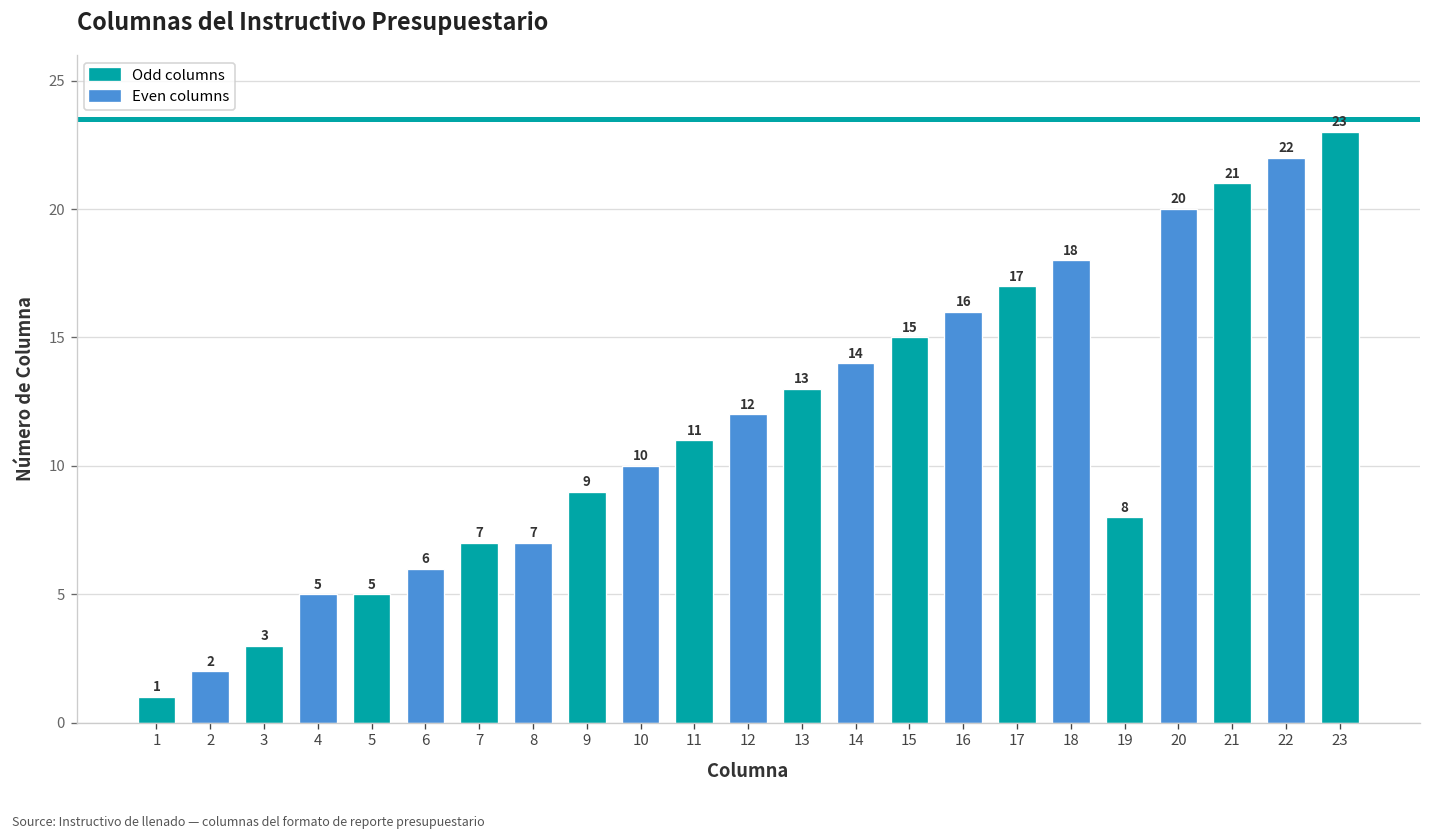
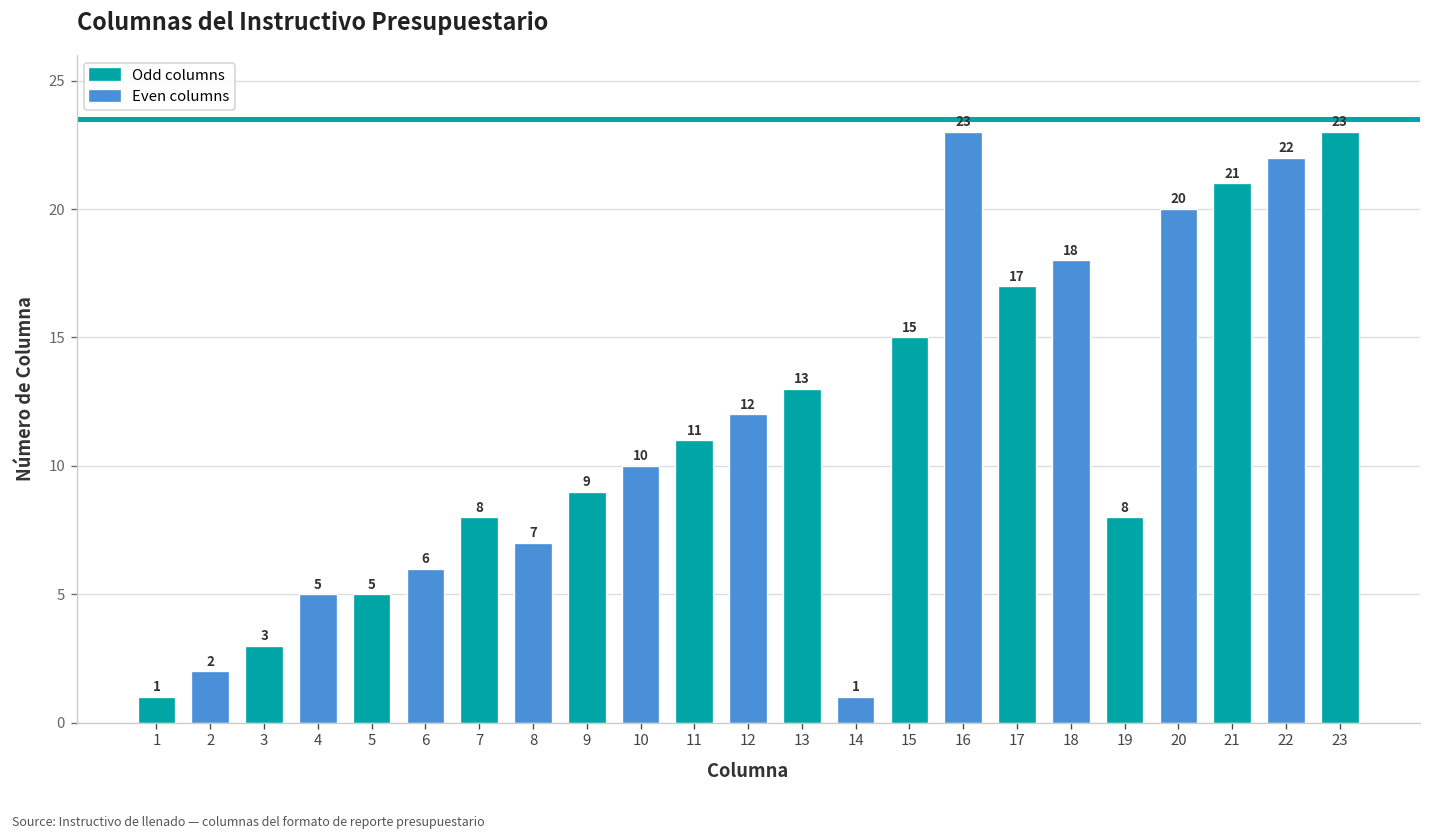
  {
    "1": 1,
    "2": 2,
    "3": 3,
    "4": 5,
    "5": 5,
    "6": 6,
-   "7": 7,
+   "7": 8,
    "8": 7,
    "9": 9,
    "10": 10,
    "11": 11,
    "12": 12,
    "13": 13,
-   "14": 14,
+   "14": 1,
    "15": 15,
-   "16": 16,
+   "16": 23,
    "17": 17,
    "18": 18,
    "19": 8,
    "20": 20,
    "21": 21,
    "22": 22,
    "23": 23
  }
